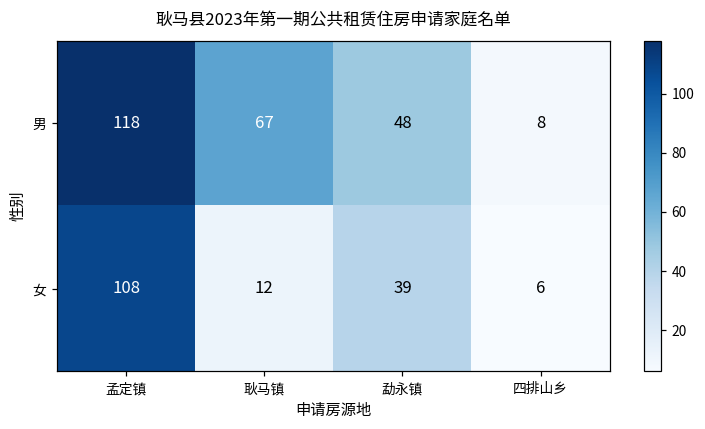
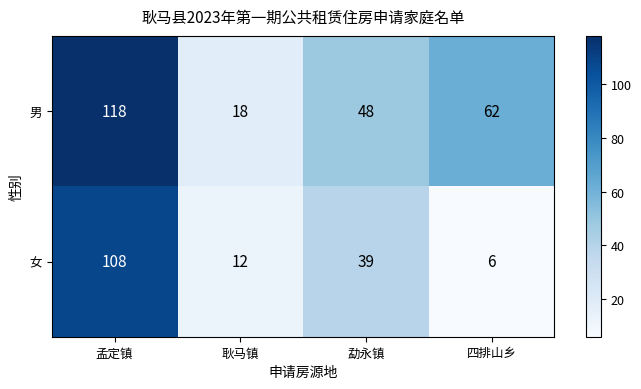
  {
    "男": {
      "孟定镇": 118,
-     "耿马镇": 67,
+     "耿马镇": 18,
      "勐永镇": 48,
-     "四排山乡": 8
+     "四排山乡": 62
    },
    "女": {
      "孟定镇": 108,
      "耿马镇": 12,
      "勐永镇": 39,
      "四排山乡": 6
    }
  }
